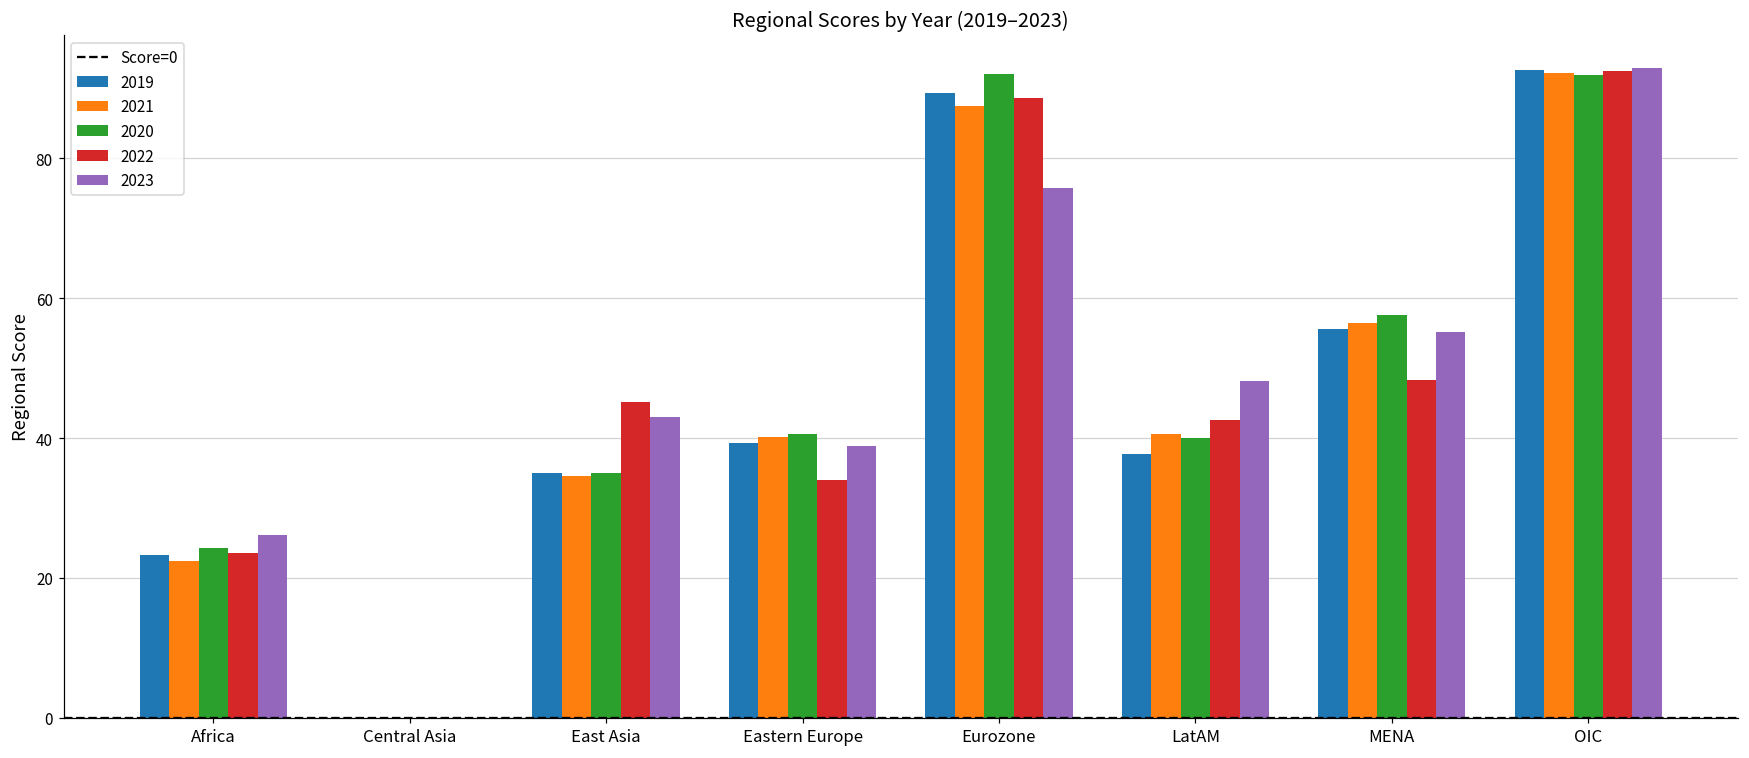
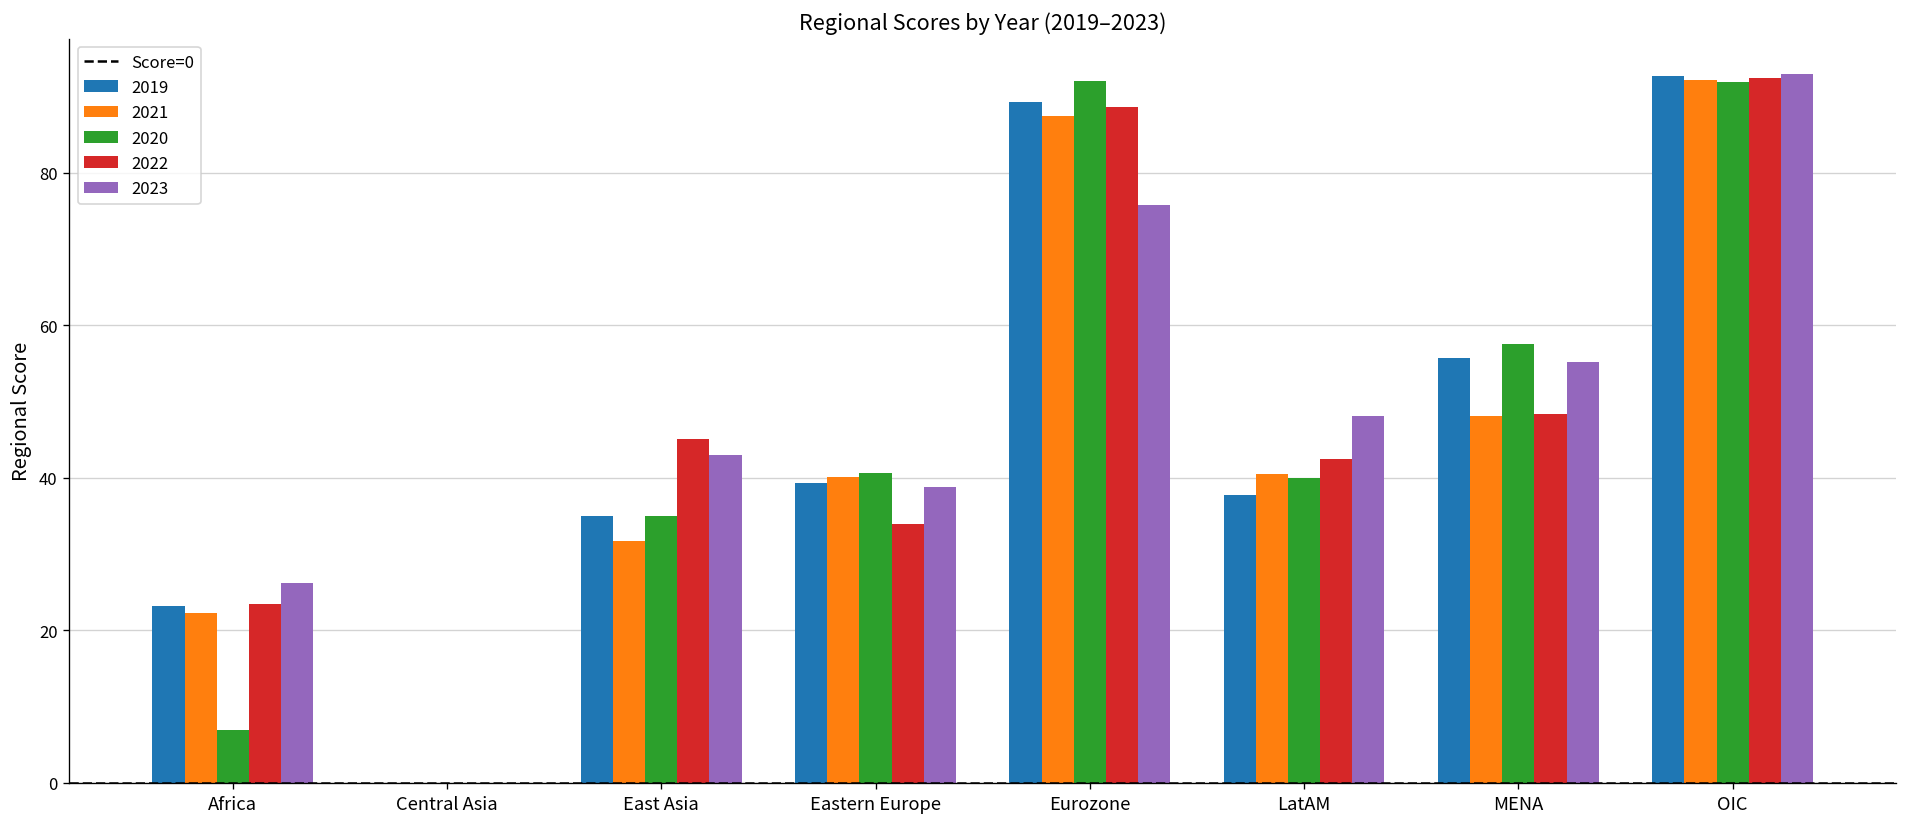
  {
    "2019": {
      "Africa": 23,
      "Central Asia": 0,
      "East Asia": 35,
      "Eastern Europe": 39,
      "Eurozone": 89,
      "LatAM": 38,
      "MENA": 56,
      "OIC": 93
    },
    "2021": {
      "Africa": 22,
      "Central Asia": 0,
-     "East Asia": 35,
+     "East Asia": 32,
      "Eastern Europe": 40,
      "Eurozone": 87,
      "LatAM": 41,
-     "MENA": 56,
+     "MENA": 48,
      "OIC": 92
    },
    "2020": {
-     "Africa": 24,
+     "Africa": 7,
      "Central Asia": 0,
      "East Asia": 35,
      "Eastern Europe": 41,
      "Eurozone": 92,
      "LatAM": 40,
      "MENA": 58,
      "OIC": 92
    },
    "2022": {
      "Africa": 24,
      "Central Asia": 0,
      "East Asia": 45,
      "Eastern Europe": 34,
      "Eurozone": 89,
      "LatAM": 43,
      "MENA": 48,
      "OIC": 92
    },
    "2023": {
      "Africa": 26,
      "Central Asia": 0,
      "East Asia": 43,
      "Eastern Europe": 39,
      "Eurozone": 76,
      "LatAM": 48,
      "MENA": 55,
      "OIC": 93
    }
  }
